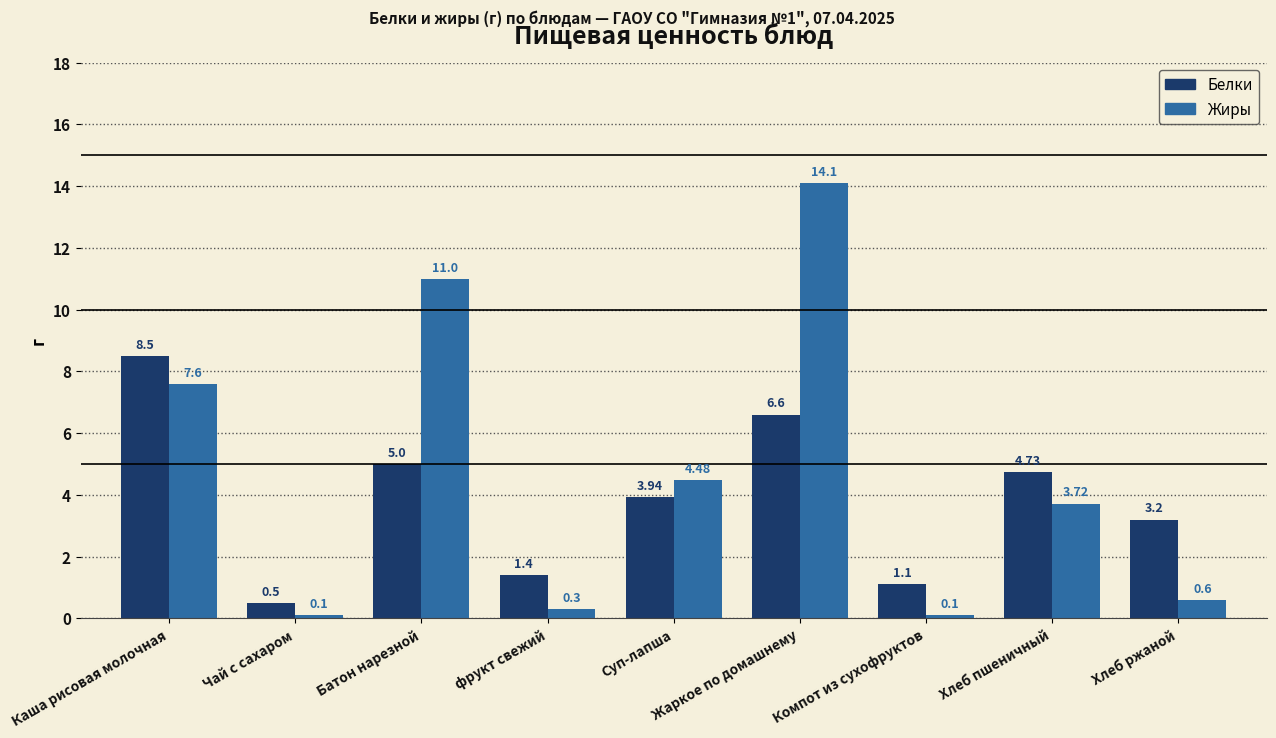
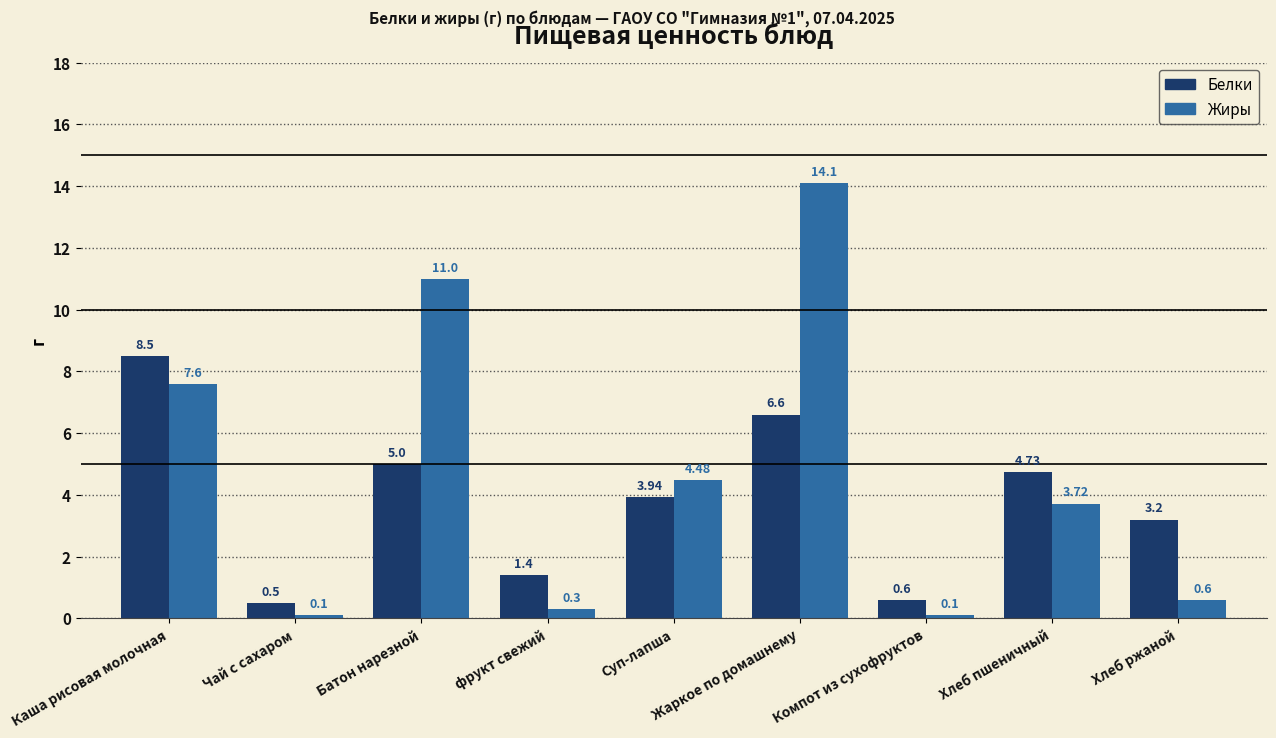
  {
    "Белки": {
      "Каша рисовая молочная": 8.5,
      "Чай с сахаром": 0.5,
      "Батон нарезной": 5.0,
      "фрукт свежий": 1.4,
      "Суп-лапша": 3.94,
      "Жаркое по домашнему": 6.6,
-     "Компот из сухофруктов": 1.1,
+     "Компот из сухофруктов": 0.6,
      "Хлеб пшеничный": 4.73,
      "Хлеб ржаной": 3.2
    },
    "Жиры": {
      "Каша рисовая молочная": 7.6,
      "Чай с сахаром": 0.1,
      "Батон нарезной": 11.0,
      "фрукт свежий": 0.3,
      "Суп-лапша": 4.48,
      "Жаркое по домашнему": 14.1,
      "Компот из сухофруктов": 0.1,
      "Хлеб пшеничный": 3.72,
      "Хлеб ржаной": 0.6
    }
  }
